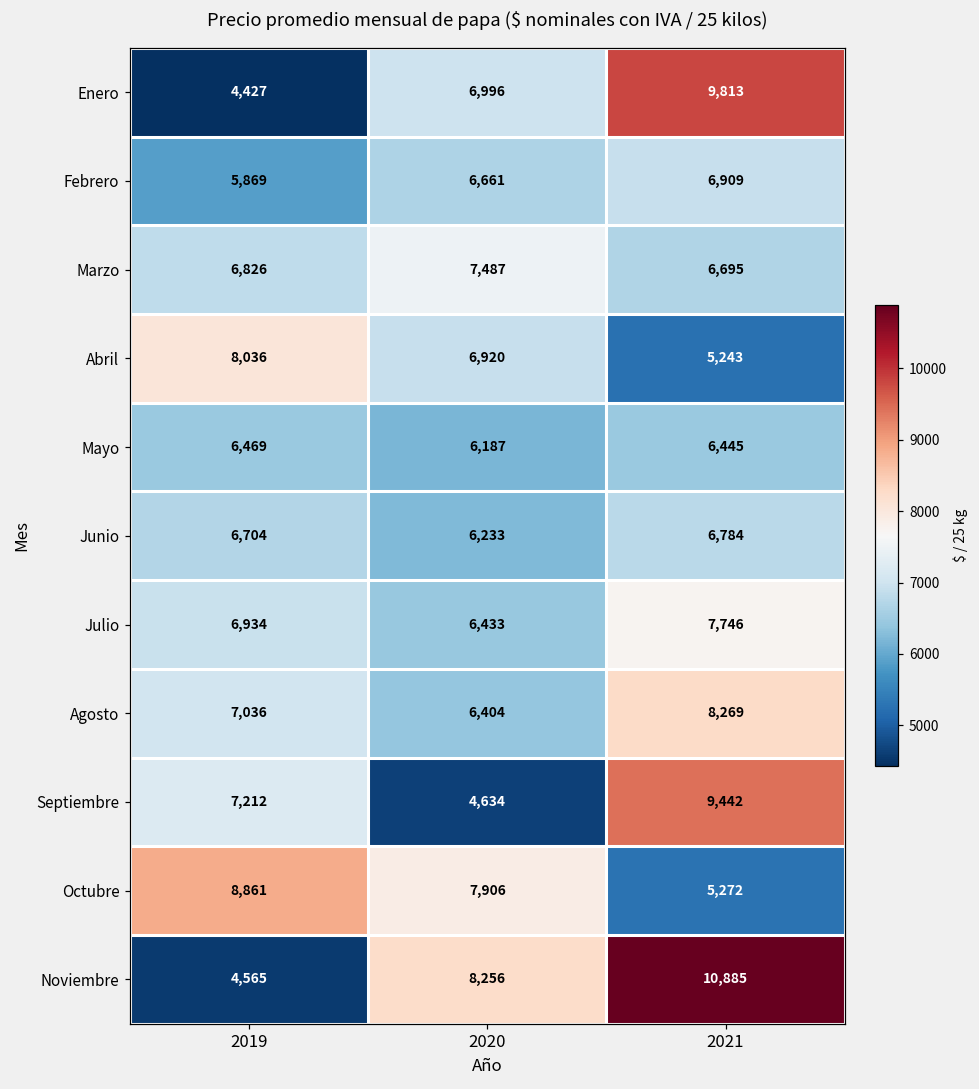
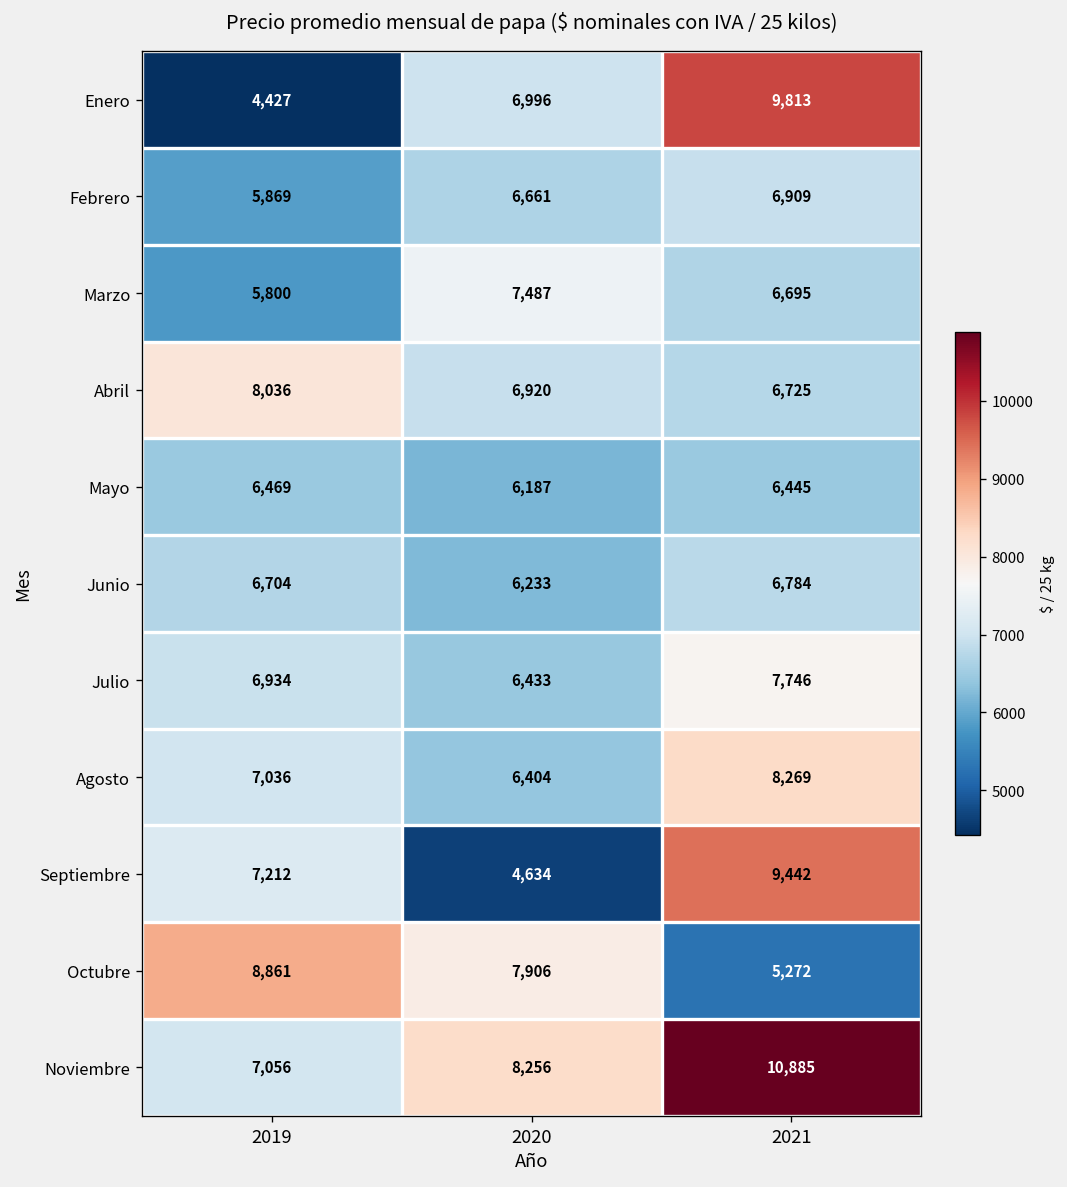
  {
    "Enero": {
      "2019": "4,427",
      "2020": "6,996",
      "2021": "9,813"
    },
    "Febrero": {
      "2019": "5,869",
      "2020": "6,661",
      "2021": "6,909"
    },
    "Marzo": {
-     "2019": "6,826",
+     "2019": "5,800",
      "2020": "7,487",
      "2021": "6,695"
    },
    "Abril": {
      "2019": "8,036",
      "2020": "6,920",
-     "2021": "5,243"
+     "2021": "6,725"
    },
    "Mayo": {
      "2019": "6,469",
      "2020": "6,187",
      "2021": "6,445"
    },
    "Junio": {
      "2019": "6,704",
      "2020": "6,233",
      "2021": "6,784"
    },
    "Julio": {
      "2019": "6,934",
      "2020": "6,433",
      "2021": "7,746"
    },
    "Agosto": {
      "2019": "7,036",
      "2020": "6,404",
      "2021": "8,269"
    },
    "Septiembre": {
      "2019": "7,212",
      "2020": "4,634",
      "2021": "9,442"
    },
    "Octubre": {
      "2019": "8,861",
      "2020": "7,906",
      "2021": "5,272"
    },
    "Noviembre": {
-     "2019": "4,565",
+     "2019": "7,056",
      "2020": "8,256",
      "2021": "10,885"
    }
  }
